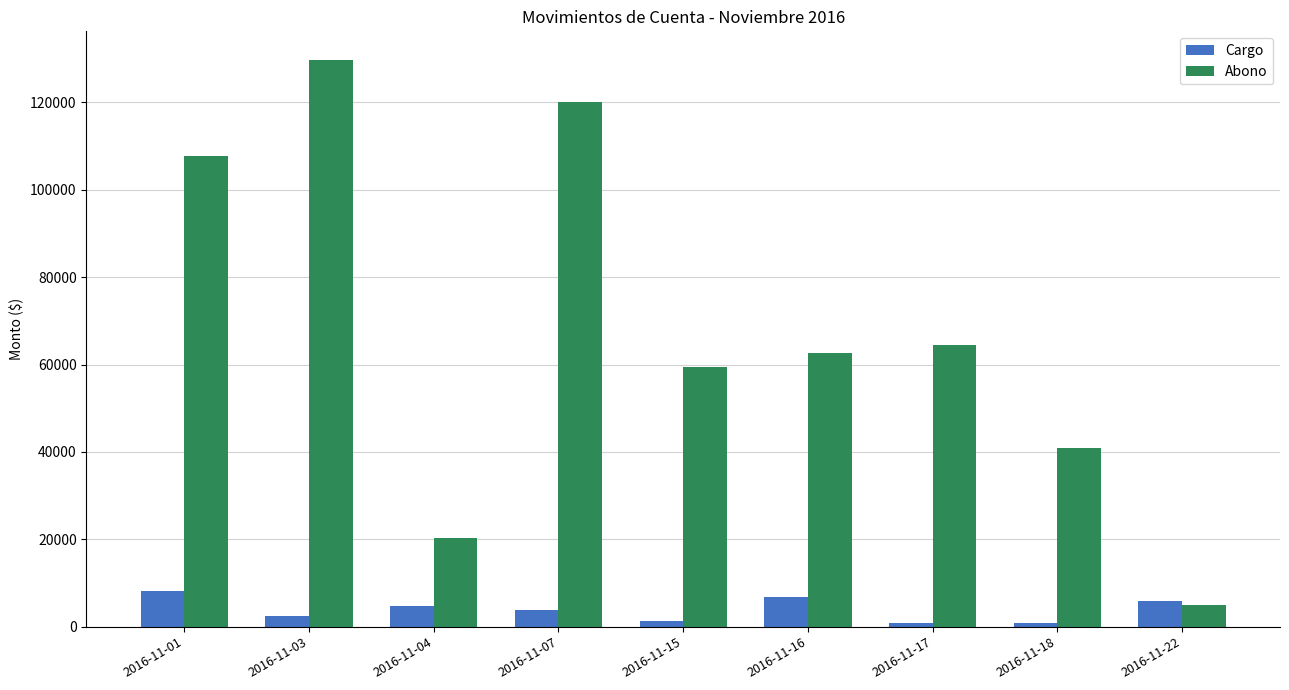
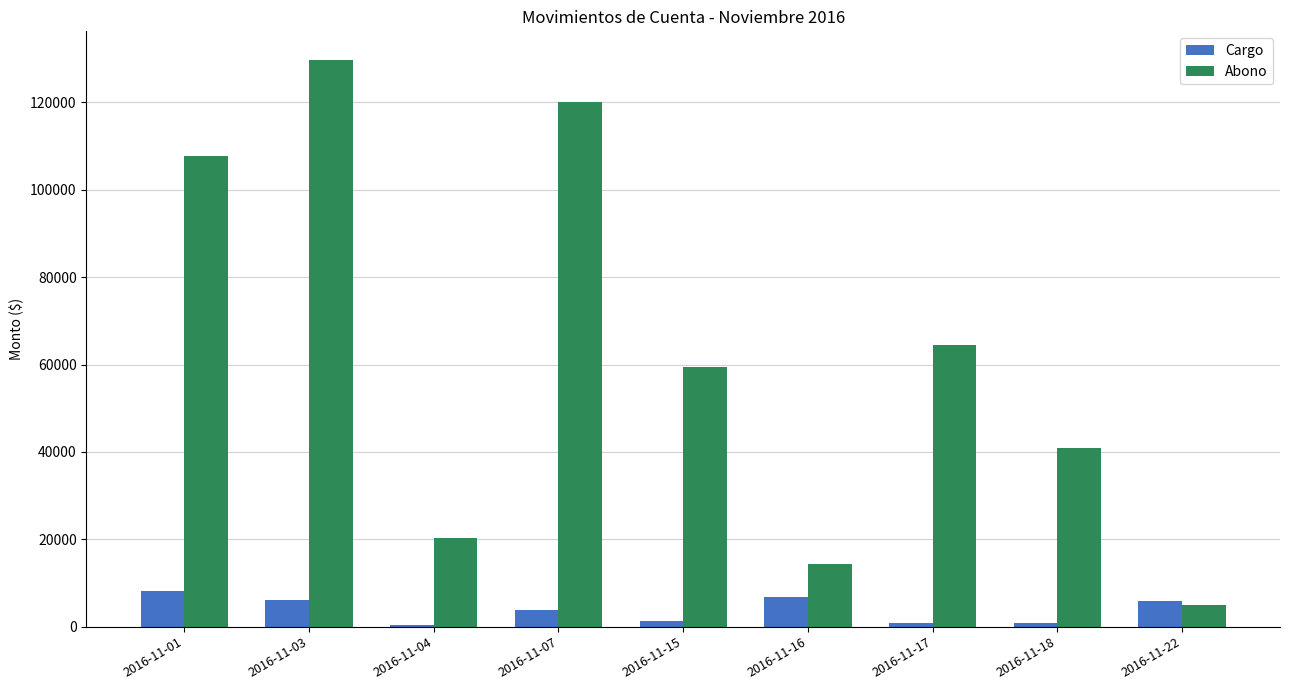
  {
    "Cargo": {
      "2016-11-01": 8000,
-     "2016-11-03": 2000,
-     "2016-11-04": 5000,
+     "2016-11-03": 6000,
+     "2016-11-04": 0,
      "2016-11-07": 4000,
      "2016-11-15": 1000,
      "2016-11-16": 7000,
      "2016-11-17": 1000,
      "2016-11-18": 1000,
      "2016-11-22": 6000
    },
    "Abono": {
      "2016-11-01": 108000,
      "2016-11-03": 130000,
      "2016-11-04": 20000,
      "2016-11-07": 120000,
      "2016-11-15": 59000,
-     "2016-11-16": 63000,
+     "2016-11-16": 14000,
      "2016-11-17": 64000,
      "2016-11-18": 41000,
      "2016-11-22": 5000
    }
  }
